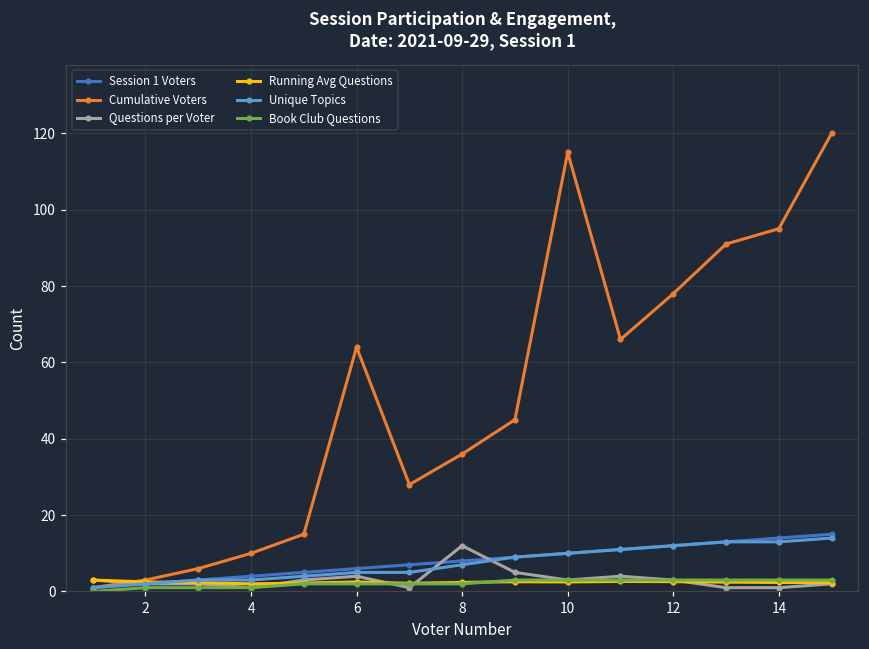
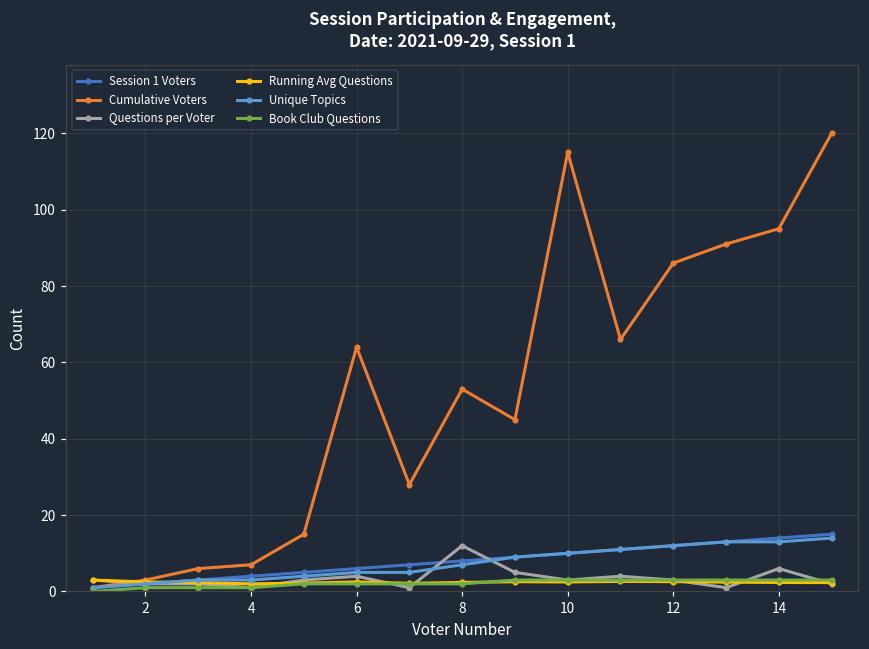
  {
    "Cumulative Voters": {
-     "4": 10,
+     "4": 7,
      "6": 64,
-     "8": 36,
+     "8": 53,
      "10": 115,
-     "12": 78,
+     "12": 86,
      "14": 95
    },
    "Questions per Voter": {
      "6": 4,
      "8": 12,
-     "14": 1
+     "14": 6
    },
    "Running Avg Questions": {
      "4": 2
    },
    "Book Club Questions": {
      "2": 1
    }
  }
